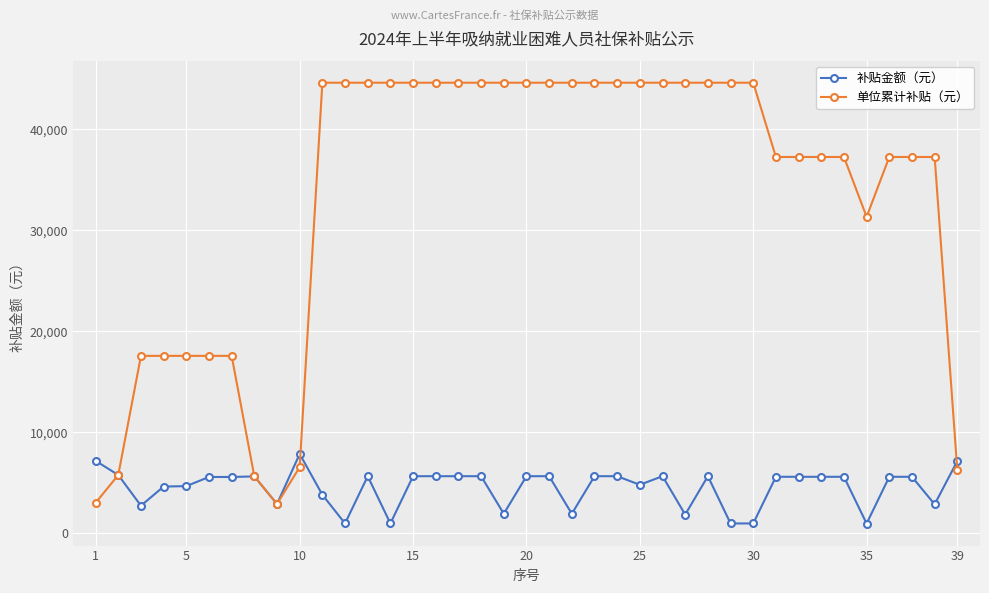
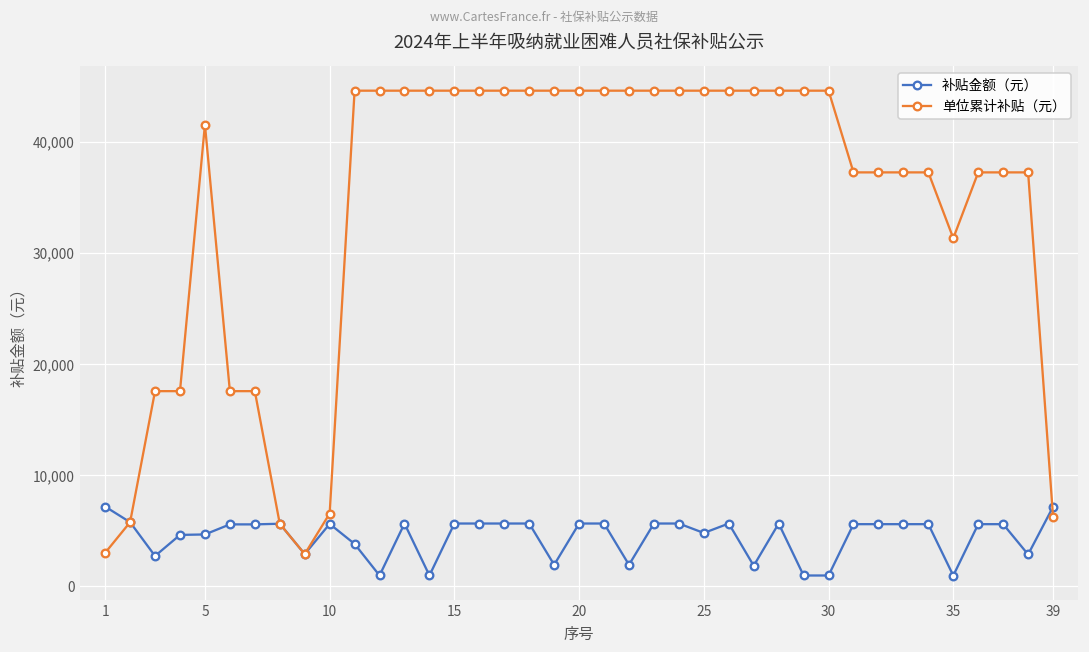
  {
    "补贴金额（元）": {
      "1": "7,200",
      "5": "4,700",
-     "10": "7,800",
+     "10": "5,600",
      "15": "5,600",
      "20": "5,600",
      "25": "4,800",
      "30": "1,000",
      "35": "1,000",
      "39": "7,100"
    },
    "单位累计补贴（元）": {
      "1": "3,000",
-     "5": "17,600",
+     "5": "41,600",
      "10": "6,500",
      "15": "44,600",
      "20": "44,600",
      "25": "44,600",
      "30": "44,600",
      "35": "31,300",
      "39": "6,200"
    }
  }
